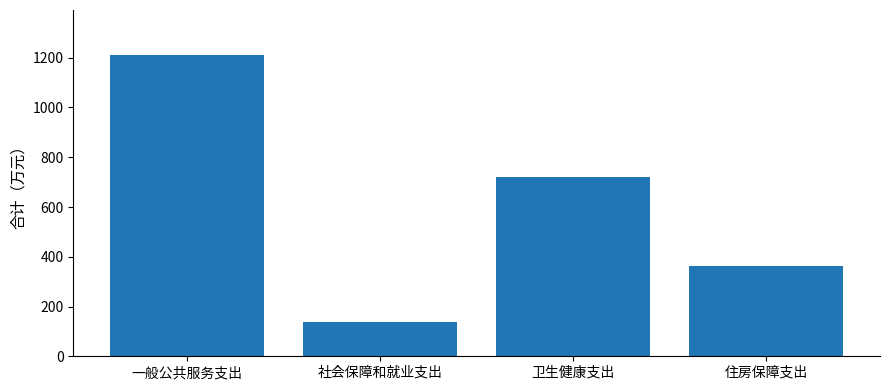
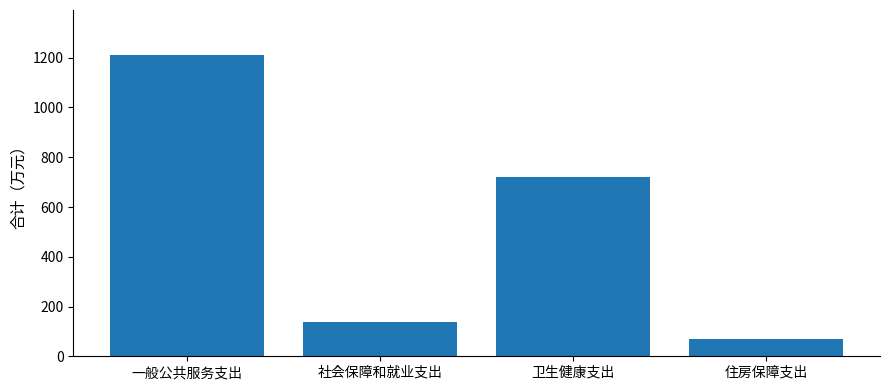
  {
    "一般公共服务支出": 1210,
    "社会保障和就业支出": 140,
    "卫生健康支出": 720,
-   "住房保障支出": 360
+   "住房保障支出": 70
  }
